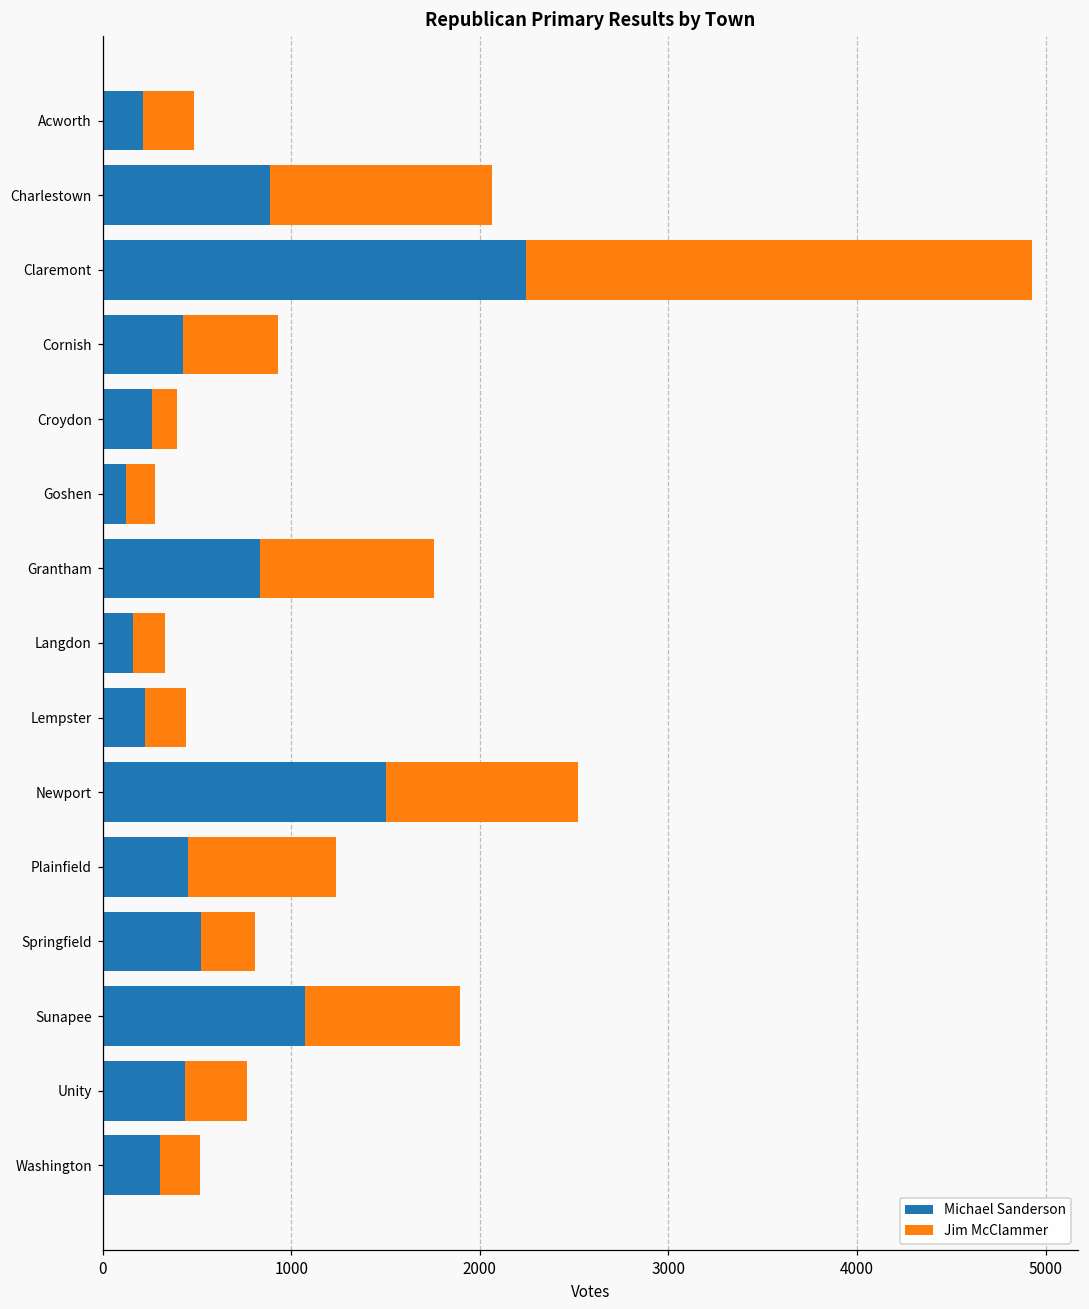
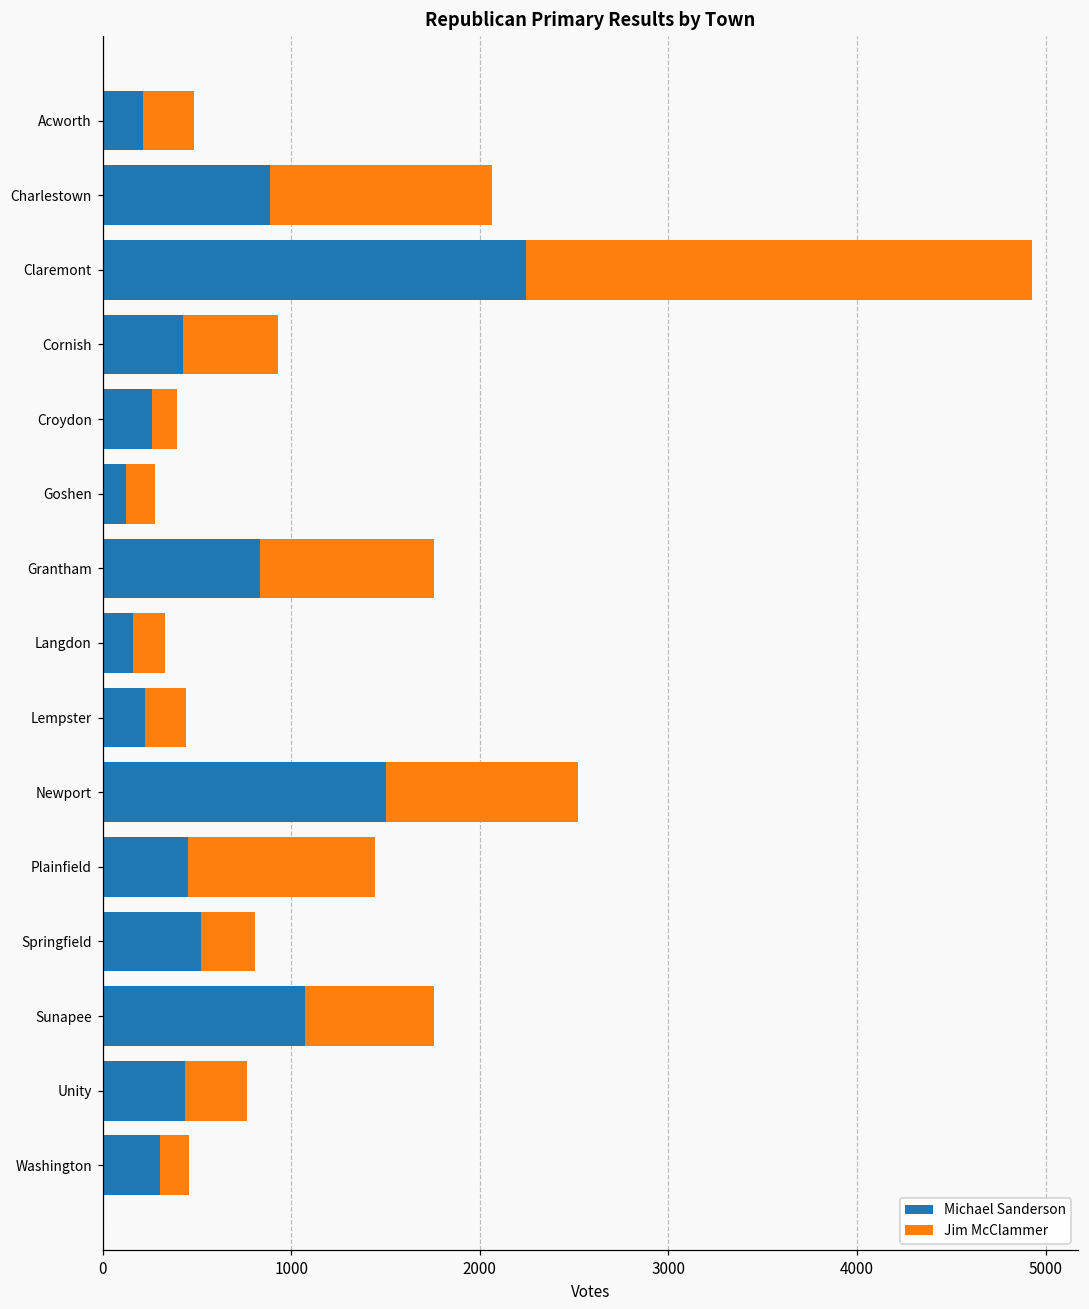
  {
    "Michael Sanderson": {
      "Acworth": 210,
      "Charlestown": 890,
      "Claremont": 2250,
      "Cornish": 430,
      "Croydon": 260,
      "Goshen": 120,
      "Grantham": 840,
      "Langdon": 160,
      "Lempster": 220,
      "Newport": 1510,
      "Plainfield": 450,
      "Springfield": 520,
      "Sunapee": 1070,
      "Unity": 440,
      "Washington": 300
    },
    "Jim McClammer": {
      "Acworth": 270,
      "Charlestown": 1180,
      "Claremont": 2680,
      "Cornish": 500,
      "Croydon": 140,
      "Goshen": 160,
      "Grantham": 920,
      "Langdon": 170,
      "Lempster": 220,
      "Newport": 1020,
-     "Plainfield": 790,
+     "Plainfield": 990,
      "Springfield": 290,
-     "Sunapee": 820,
+     "Sunapee": 680,
      "Unity": 330,
-     "Washington": 220
+     "Washington": 160
    }
  }
